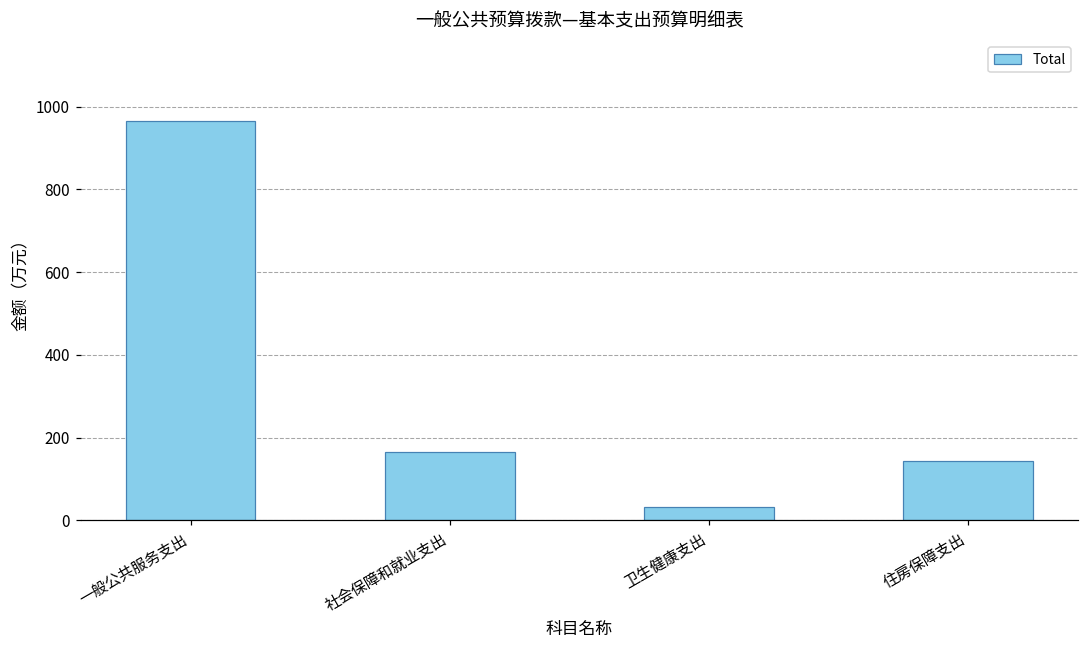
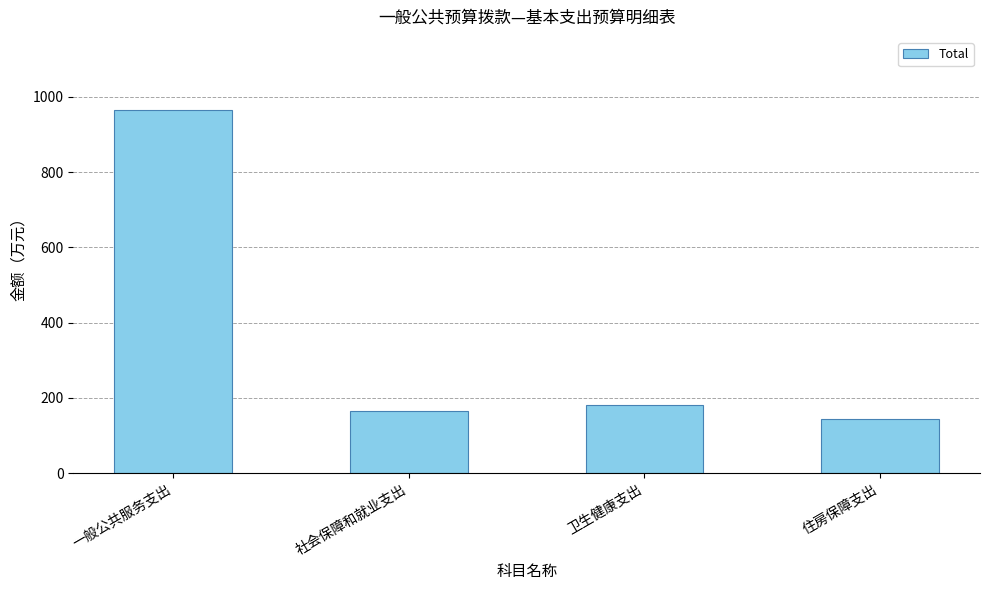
  {
    "一般公共服务支出": 970,
    "社会保障和就业支出": 170,
-   "卫生健康支出": 30,
+   "卫生健康支出": 180,
    "住房保障支出": 140
  }
